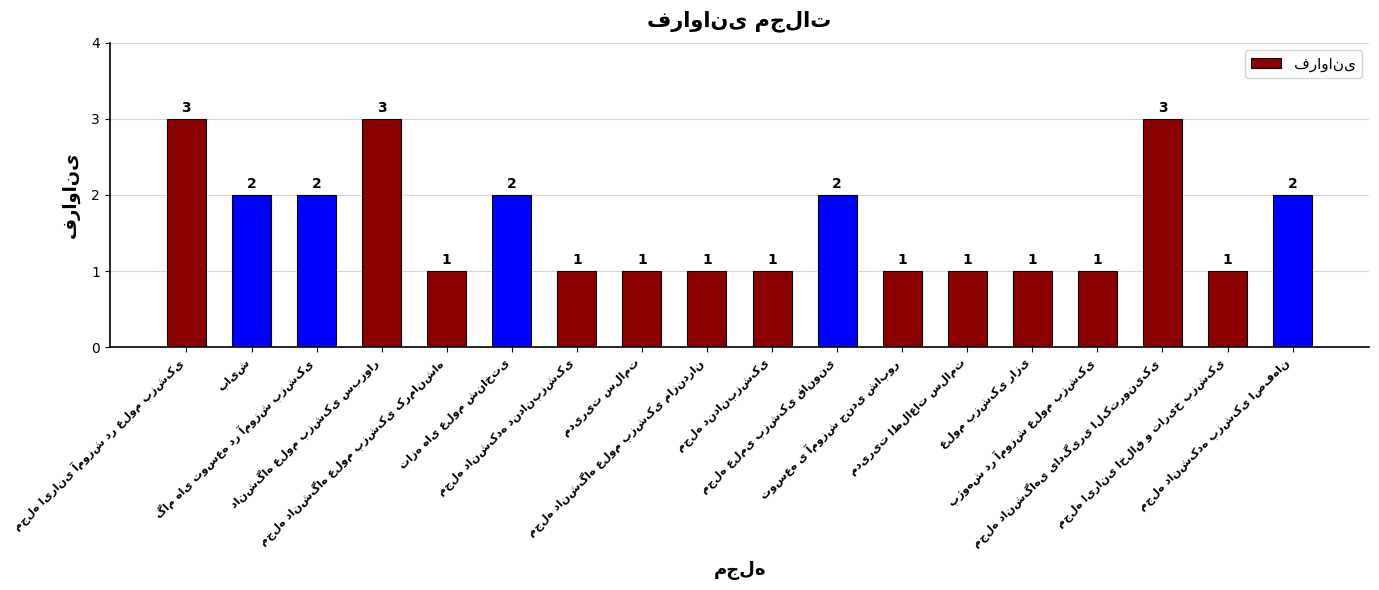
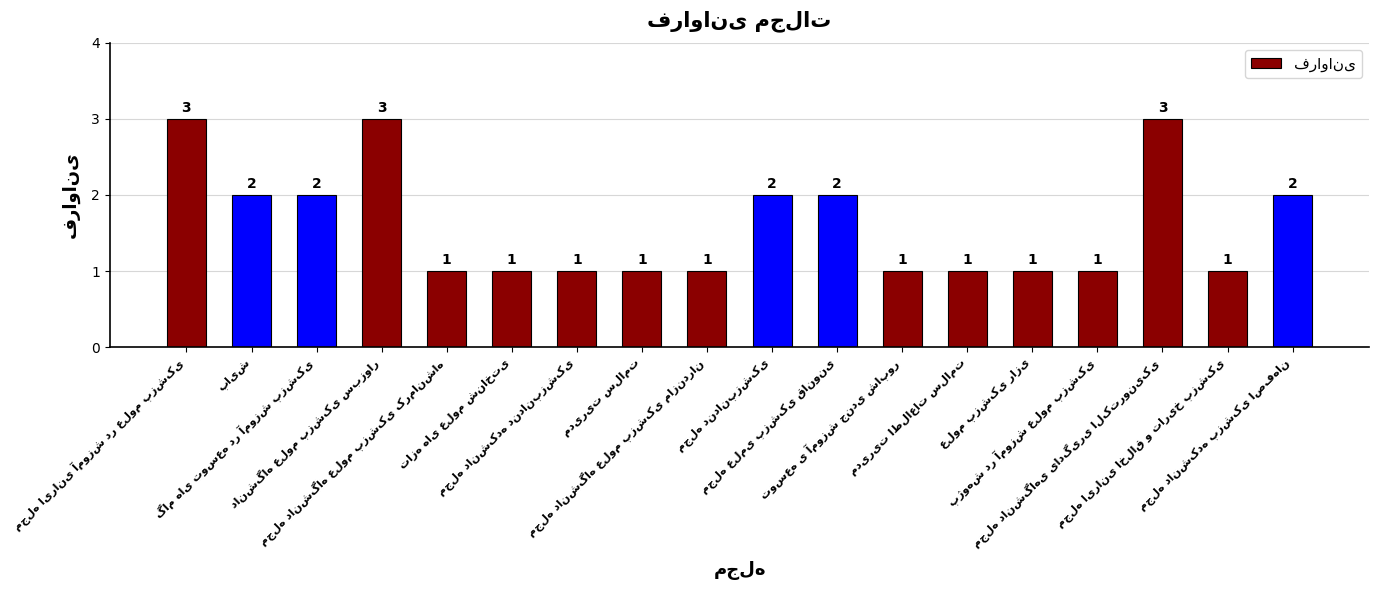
  {
    "مجله ایرانی آموزش در علوم پزشکی": 3,
    "پایش": 2,
    "گام های توسعه در آموزش پزشکی": 2,
    "دانشگاه علوم پزشکی سبزوار": 3,
    "مجله دانشگاه علوم پزشکی کرمانشاه": 1,
-   "تازه های علوم شناختی": 2,
+   "تازه های علوم شناختی": 1,
    "مجله دانشکده دندانپزشکی": 1,
    "مدیریت سلامت": 1,
    "مجله دانشگاه علوم پزشکی مازندران": 1,
-   "مجله دندانپزشکی": 1,
+   "مجله دندانپزشکی": 2,
    "مجله علمی پزشکی قانونی": 2,
    "توسعه ی آموزش جندی شاپور": 1,
    "مدیریت اطلاعات سلامت": 1,
    "علوم پزشکی رازی": 1,
    "پژوهش در آموزش علوم پزشکی": 1,
    "مجله دانشگاهی یادگیری الکترونیکی": 3,
    "مجله ایرانی اخلاق و تاریخ پزشکی": 1,
    "مجله دانشکده پزشکی اصفهان": 2
  }
